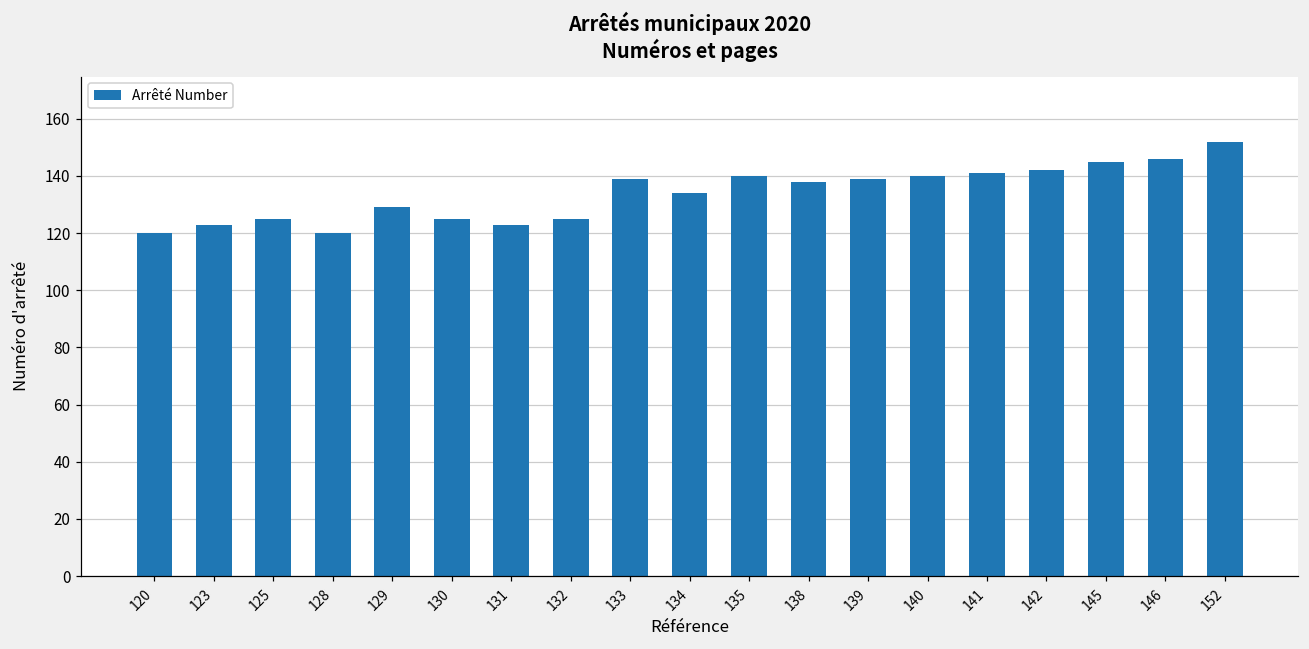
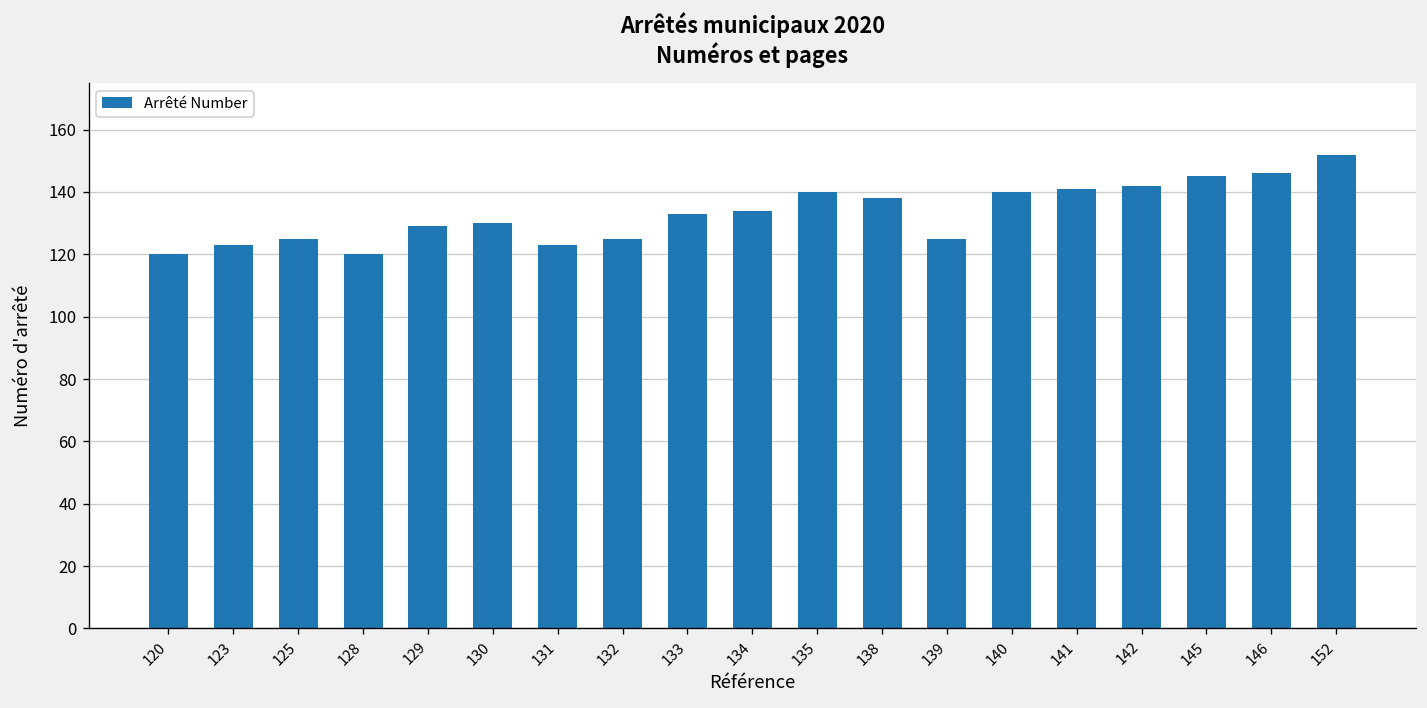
  {
    "120": 120,
    "123": 123,
    "125": 125,
    "128": 120,
    "129": 129,
-   "130": 125,
+   "130": 130,
    "131": 123,
    "132": 125,
-   "133": 139,
+   "133": 133,
    "134": 134,
    "135": 140,
    "138": 138,
-   "139": 139,
+   "139": 125,
    "140": 140,
    "141": 141,
    "142": 142,
    "145": 145,
    "146": 146,
    "152": 152
  }
